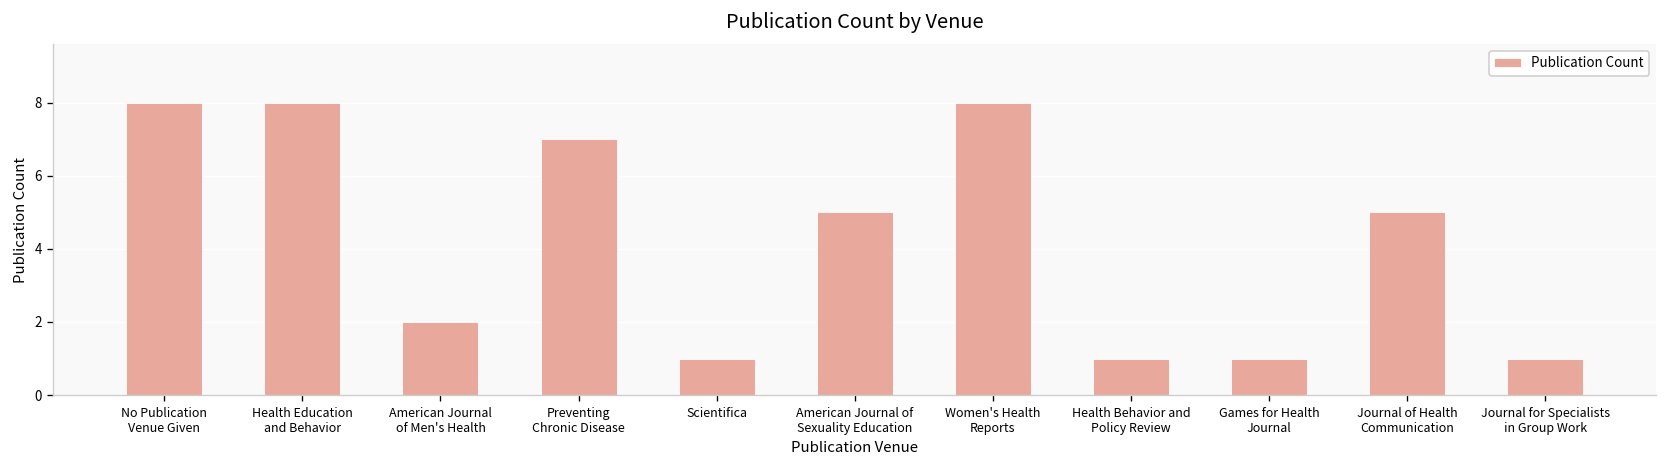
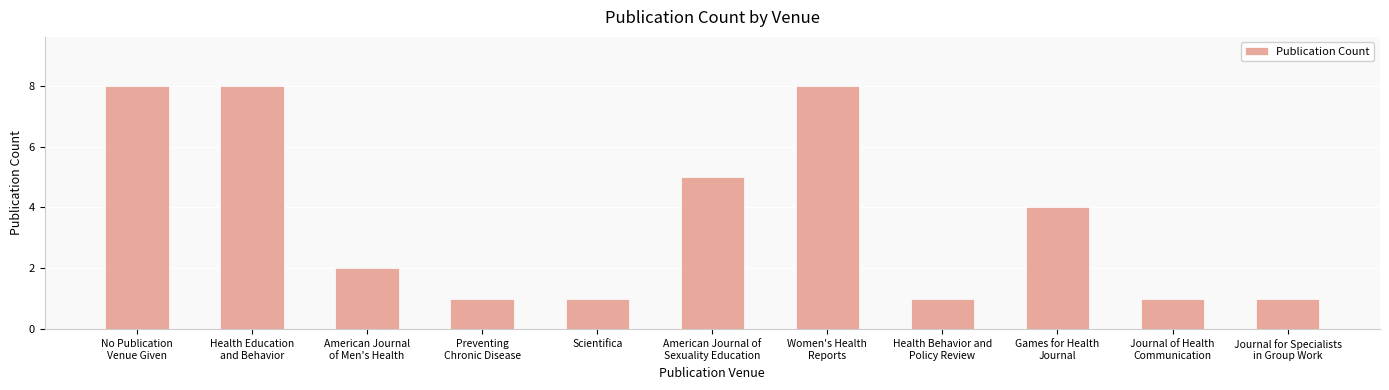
  {
    "No Publication Venue Given": 8,
    "Health Education and Behavior": 8,
    "American Journal of Men's Health": 2,
-   "Preventing Chronic Disease": 7,
+   "Preventing Chronic Disease": 1,
    "Scientifica": 1,
    "American Journal of Sexuality Education": 5,
    "Women's Health Reports": 8,
    "Health Behavior and Policy Review": 1,
-   "Games for Health Journal": 1,
-   "Journal of Health Communication": 5,
+   "Games for Health Journal": 4,
+   "Journal of Health Communication": 1,
    "Journal for Specialists in Group Work": 1
  }
